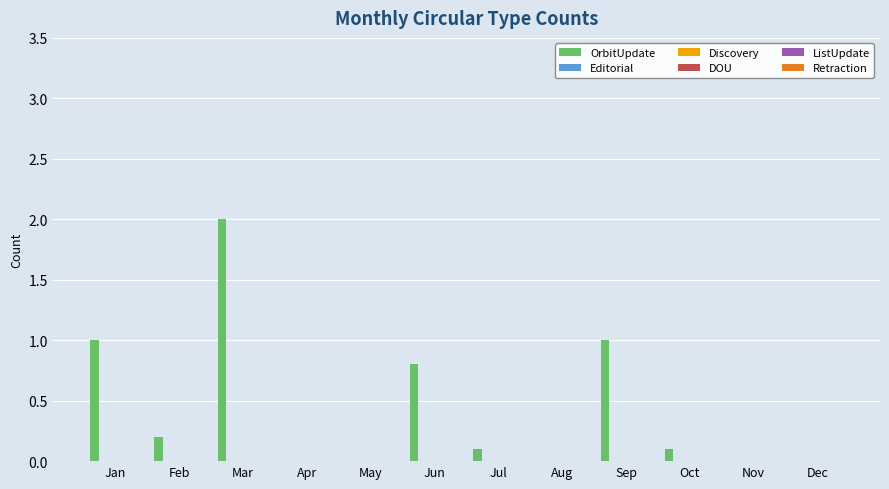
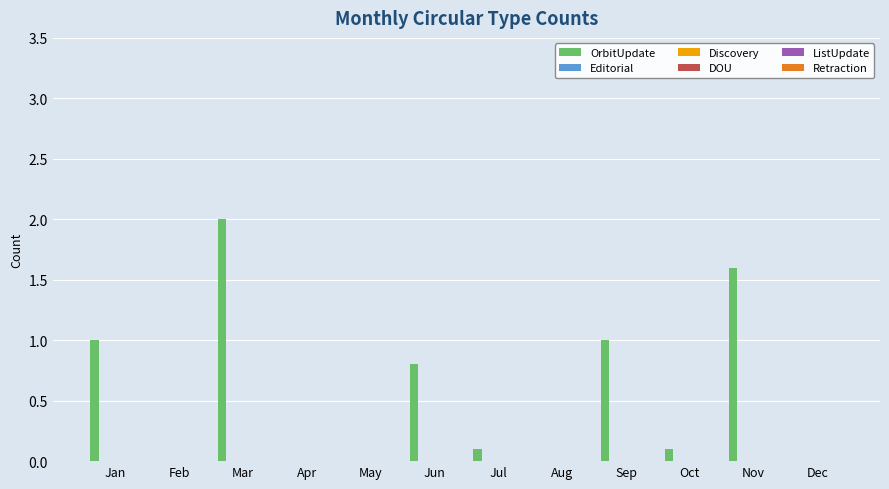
  {
    "OrbitUpdate": {
      "Jan": 1.0,
-     "Feb": 0.2,
+     "Feb": 0.0,
      "Mar": 2.0,
      "Apr": 0.0,
      "May": 0.0,
      "Jun": 0.8,
      "Jul": 0.1,
      "Aug": 0.0,
      "Sep": 1.0,
      "Oct": 0.1,
-     "Nov": 0.0,
+     "Nov": 1.6,
      "Dec": 0.0
    },
    "Editorial": {
      "Jan": 0.0,
      "Feb": 0.0,
      "Mar": 0.0,
      "Apr": 0.0,
      "May": 0.0,
      "Jun": 0.0,
      "Jul": 0.0,
      "Aug": 0.0,
      "Sep": 0.0,
      "Oct": 0.0,
      "Nov": 0.0,
      "Dec": 0.0
    },
    "DOU": {
      "Jan": 0.0,
      "Feb": 0.0,
      "Mar": 0.0,
      "Apr": 0.0,
      "May": 0.0,
      "Jun": 0.0,
      "Jul": 0.0,
      "Aug": 0.0,
      "Sep": 0.0,
      "Oct": 0.0,
      "Nov": 0.0,
      "Dec": 0.0
    },
    "ListUpdate": {
      "Jan": 0.0,
      "Feb": 0.0,
      "Mar": 0.0,
      "Apr": 0.0,
      "May": 0.0,
      "Jun": 0.0,
      "Jul": 0.0,
      "Aug": 0.0,
      "Sep": 0.0,
      "Oct": 0.0,
      "Nov": 0.0,
      "Dec": 0.0
    }
  }
